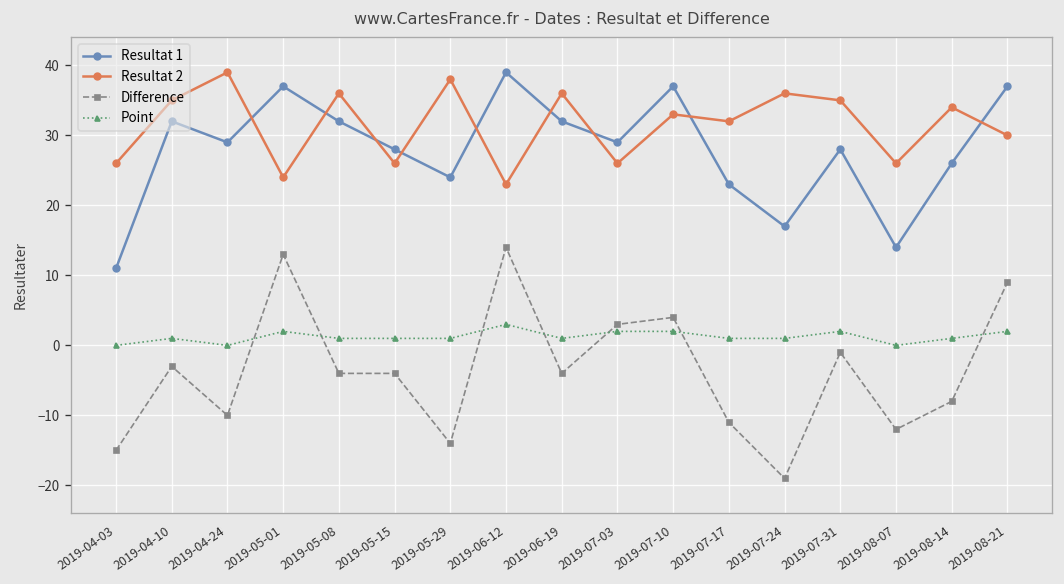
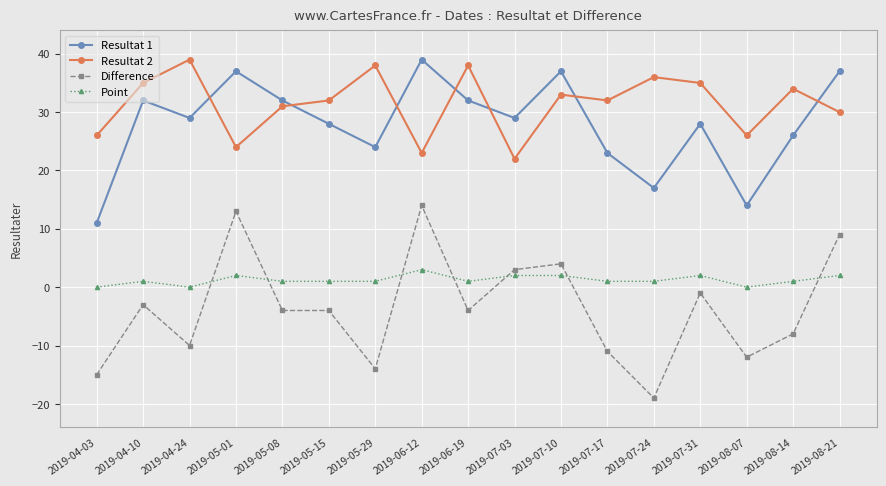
  {
    "Resultat 2": {
      "2019-04-03": 26,
      "2019-04-24": 39,
      "2019-05-01": 24,
-     "2019-05-08": 36,
-     "2019-05-15": 26,
+     "2019-05-08": 31,
+     "2019-05-15": 32,
      "2019-05-29": 38,
      "2019-06-12": 23,
-     "2019-06-19": 36,
-     "2019-07-03": 26,
+     "2019-06-19": 38,
+     "2019-07-03": 22,
      "2019-07-10": 33,
      "2019-07-17": 32,
      "2019-07-24": 36,
      "2019-07-31": 35,
      "2019-08-07": 26,
      "2019-08-14": 34,
      "2019-08-21": 30
    }
  }
